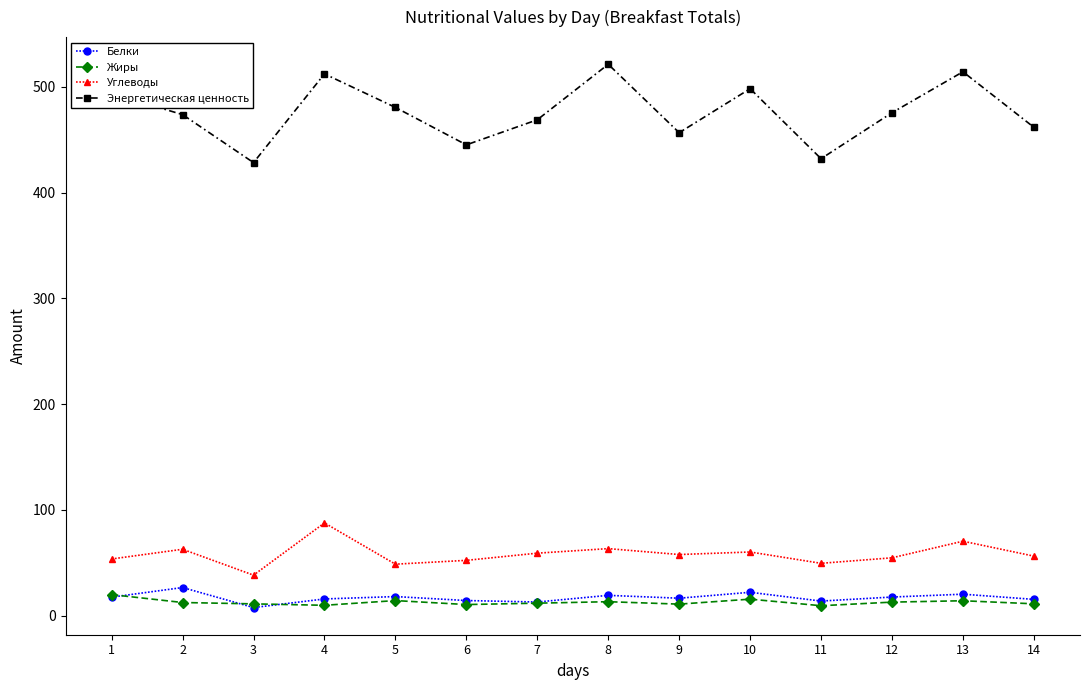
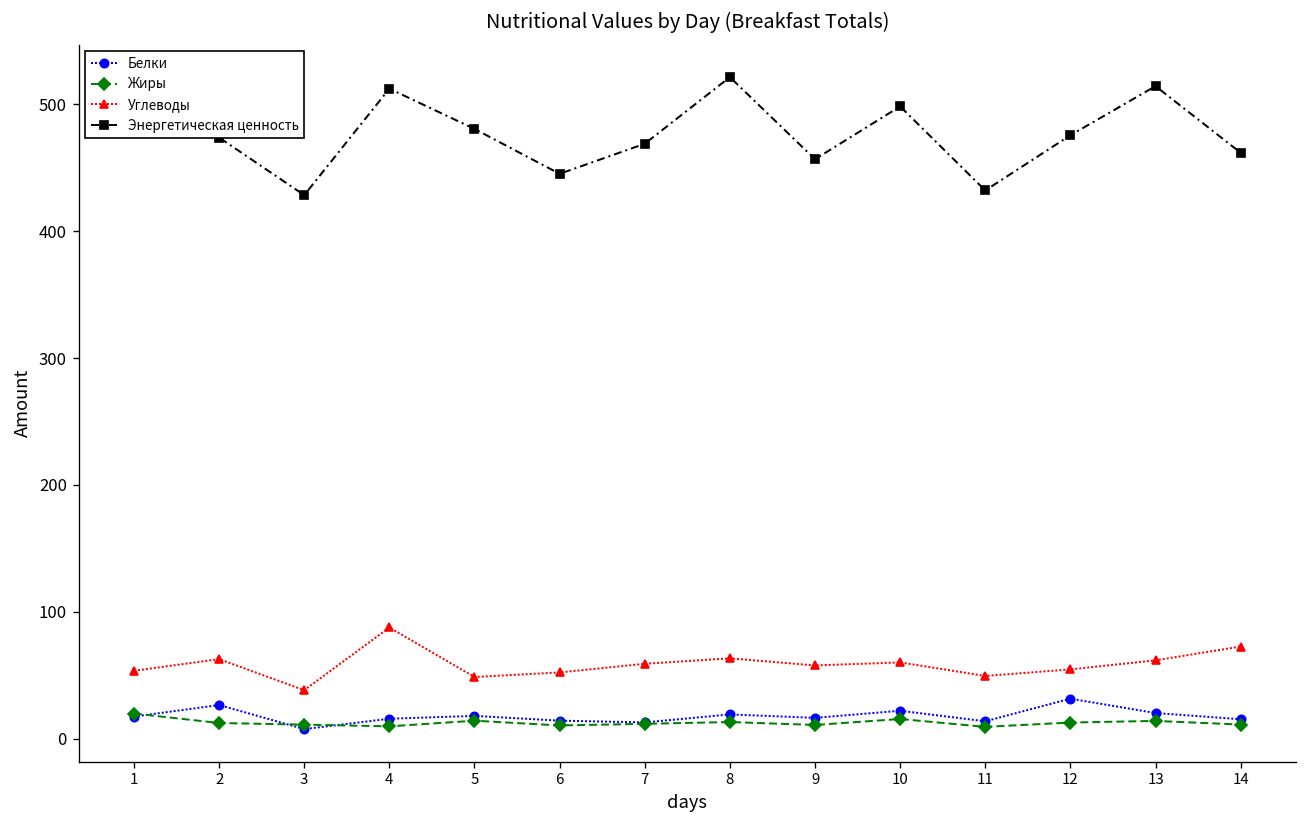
  {
    "Белки": {
      "1": 18,
      "2": 27,
      "3": 8,
      "4": 16,
      "5": 18,
      "6": 14,
      "8": 19,
      "9": 17,
      "10": 22,
      "11": 14,
-     "12": 18,
+     "12": 32,
      "13": 20,
      "14": 15
    },
    "Жиры": {
      "1": 20,
      "2": 12,
      "3": 11,
      "4": 10,
      "5": 14,
      "6": 11,
      "8": 13,
      "9": 11,
      "10": 16,
      "11": 9,
      "12": 13,
      "13": 14,
      "14": 11
    },
    "Углеводы": {
      "1": 54,
      "2": 63,
      "3": 38,
      "4": 88,
      "5": 49,
      "6": 52,
      "7": 59,
      "8": 63,
      "9": 58,
      "10": 60,
      "11": 50,
      "12": 55,
-     "13": 70,
-     "14": 56
+     "13": 62,
+     "14": 73
    },
    "Энергетическая ценность": {
      "2": 474,
      "3": 428,
      "4": 512,
      "5": 481,
      "6": 445,
      "7": 469,
      "8": 521,
      "9": 457,
      "10": 498,
      "11": 432,
      "12": 476,
      "13": 514,
      "14": 462
    }
  }
